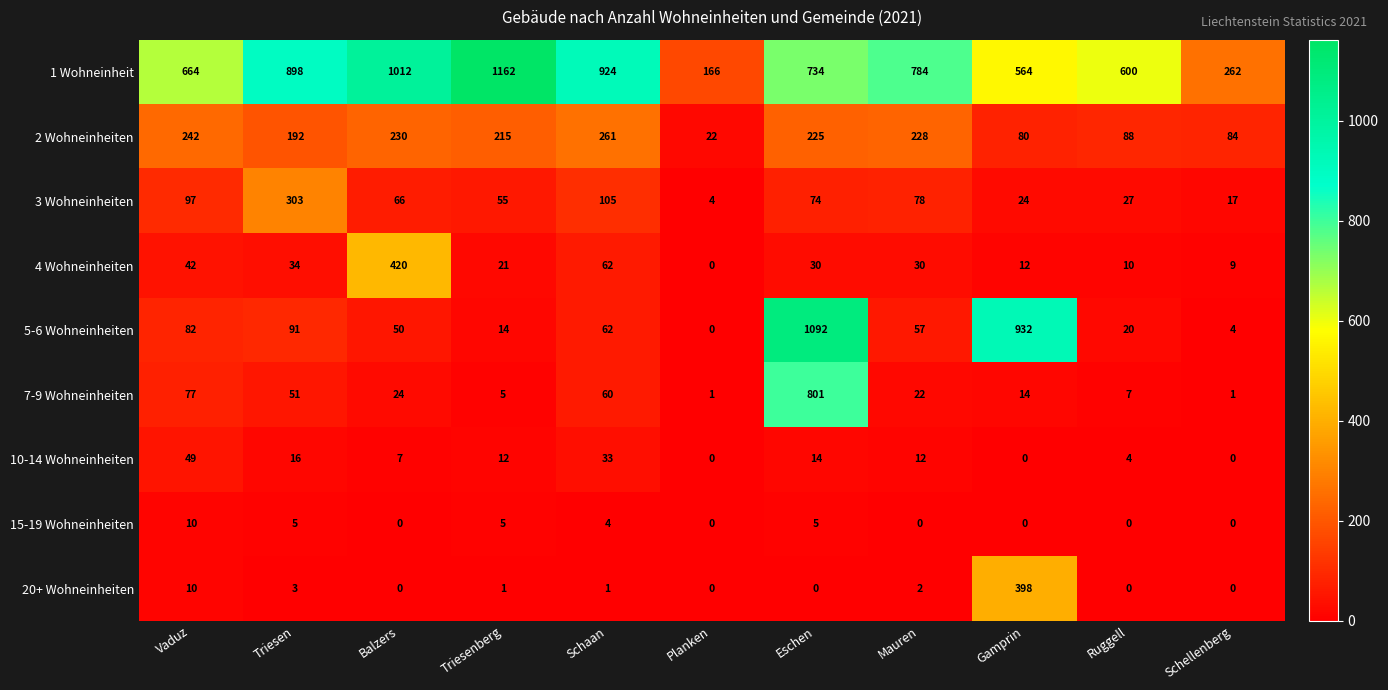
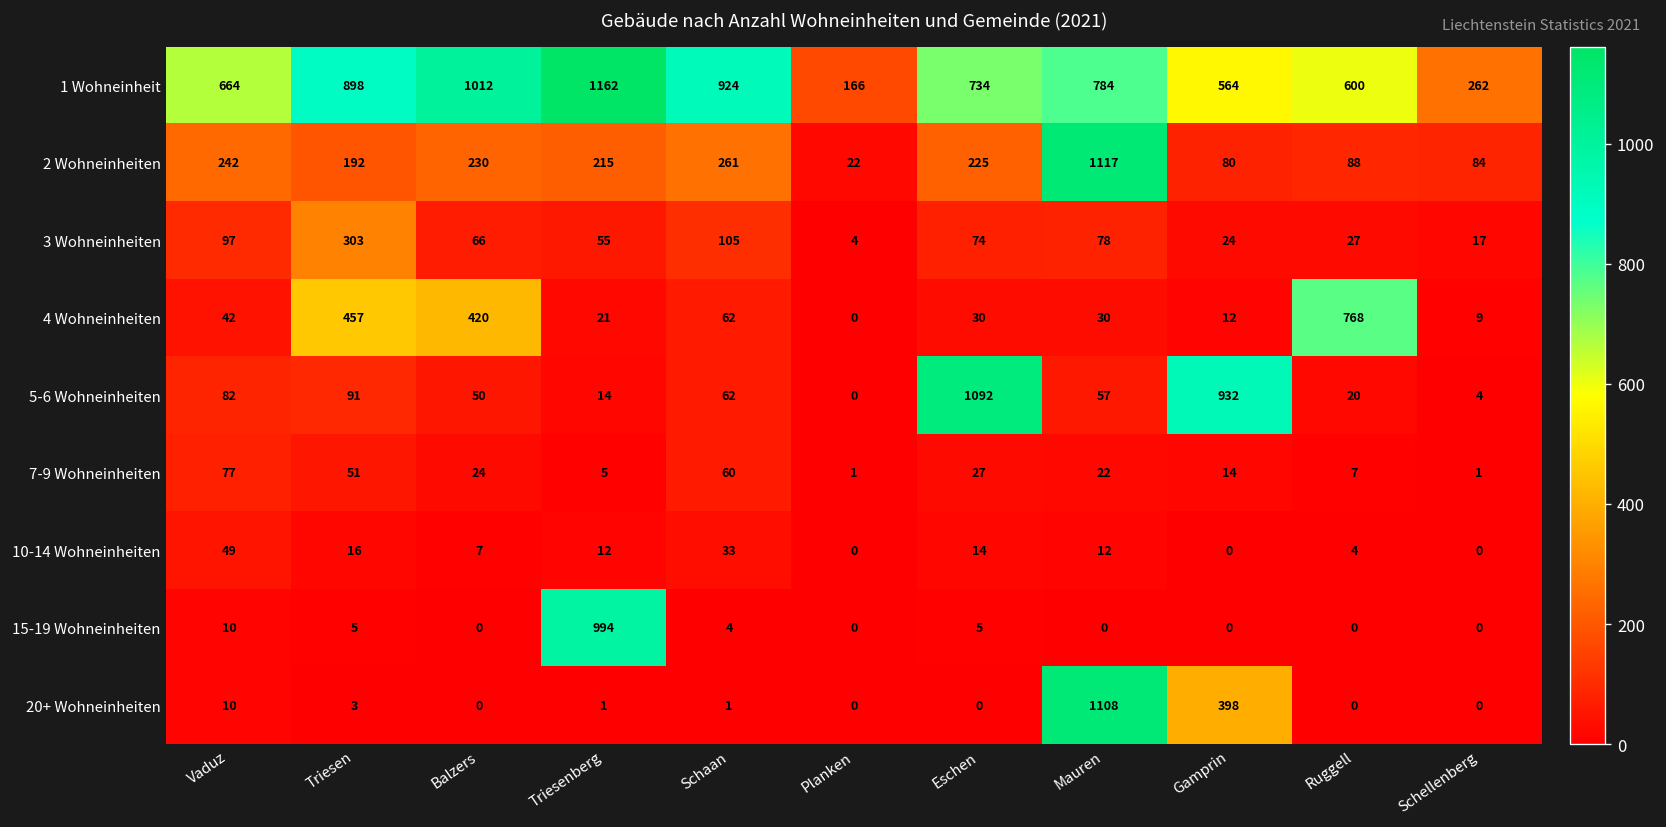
  {
    "1 Wohneinheit": {
      "Vaduz": 664,
      "Triesen": 898,
      "Balzers": 1012,
      "Triesenberg": 1162,
      "Schaan": 924,
      "Planken": 166,
      "Eschen": 734,
      "Mauren": 784,
      "Gamprin": 564,
      "Ruggell": 600,
      "Schellenberg": 262
    },
    "2 Wohneinheiten": {
      "Vaduz": 242,
      "Triesen": 192,
      "Balzers": 230,
      "Triesenberg": 215,
      "Schaan": 261,
      "Planken": 22,
      "Eschen": 225,
-     "Mauren": 228,
+     "Mauren": 1117,
      "Gamprin": 80,
      "Ruggell": 88,
      "Schellenberg": 84
    },
    "3 Wohneinheiten": {
      "Vaduz": 97,
      "Triesen": 303,
      "Balzers": 66,
      "Triesenberg": 55,
      "Schaan": 105,
      "Planken": 4,
      "Eschen": 74,
      "Mauren": 78,
      "Gamprin": 24,
      "Ruggell": 27,
      "Schellenberg": 17
    },
    "4 Wohneinheiten": {
      "Vaduz": 42,
-     "Triesen": 34,
+     "Triesen": 457,
      "Balzers": 420,
      "Triesenberg": 21,
      "Schaan": 62,
      "Planken": 0,
      "Eschen": 30,
      "Mauren": 30,
      "Gamprin": 12,
-     "Ruggell": 10,
+     "Ruggell": 768,
      "Schellenberg": 9
    },
    "5-6 Wohneinheiten": {
      "Vaduz": 82,
      "Triesen": 91,
      "Balzers": 50,
      "Triesenberg": 14,
      "Schaan": 62,
      "Planken": 0,
      "Eschen": 1092,
      "Mauren": 57,
      "Gamprin": 932,
      "Ruggell": 20,
      "Schellenberg": 4
    },
    "7-9 Wohneinheiten": {
      "Vaduz": 77,
      "Triesen": 51,
      "Balzers": 24,
      "Triesenberg": 5,
      "Schaan": 60,
      "Planken": 1,
-     "Eschen": 801,
+     "Eschen": 27,
      "Mauren": 22,
      "Gamprin": 14,
      "Ruggell": 7,
      "Schellenberg": 1
    },
    "10-14 Wohneinheiten": {
      "Vaduz": 49,
      "Triesen": 16,
      "Balzers": 7,
      "Triesenberg": 12,
      "Schaan": 33,
      "Planken": 0,
      "Eschen": 14,
      "Mauren": 12,
      "Gamprin": 0,
      "Ruggell": 4,
      "Schellenberg": 0
    },
    "15-19 Wohneinheiten": {
      "Vaduz": 10,
      "Triesen": 5,
      "Balzers": 0,
-     "Triesenberg": 5,
+     "Triesenberg": 994,
      "Schaan": 4,
      "Planken": 0,
      "Eschen": 5,
      "Mauren": 0,
      "Gamprin": 0,
      "Ruggell": 0,
      "Schellenberg": 0
    },
    "20+ Wohneinheiten": {
      "Vaduz": 10,
      "Triesen": 3,
      "Balzers": 0,
      "Triesenberg": 1,
      "Schaan": 1,
      "Planken": 0,
      "Eschen": 0,
-     "Mauren": 2,
+     "Mauren": 1108,
      "Gamprin": 398,
      "Ruggell": 0,
      "Schellenberg": 0
    }
  }
